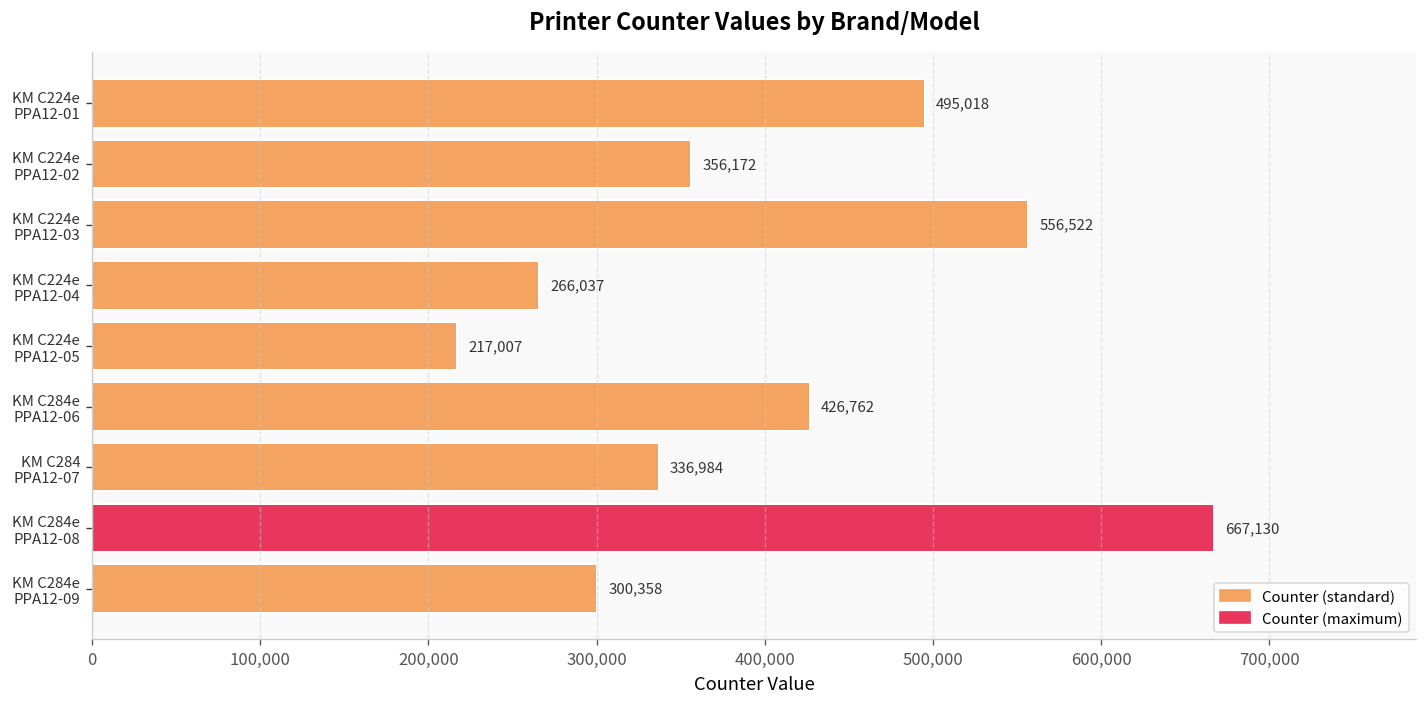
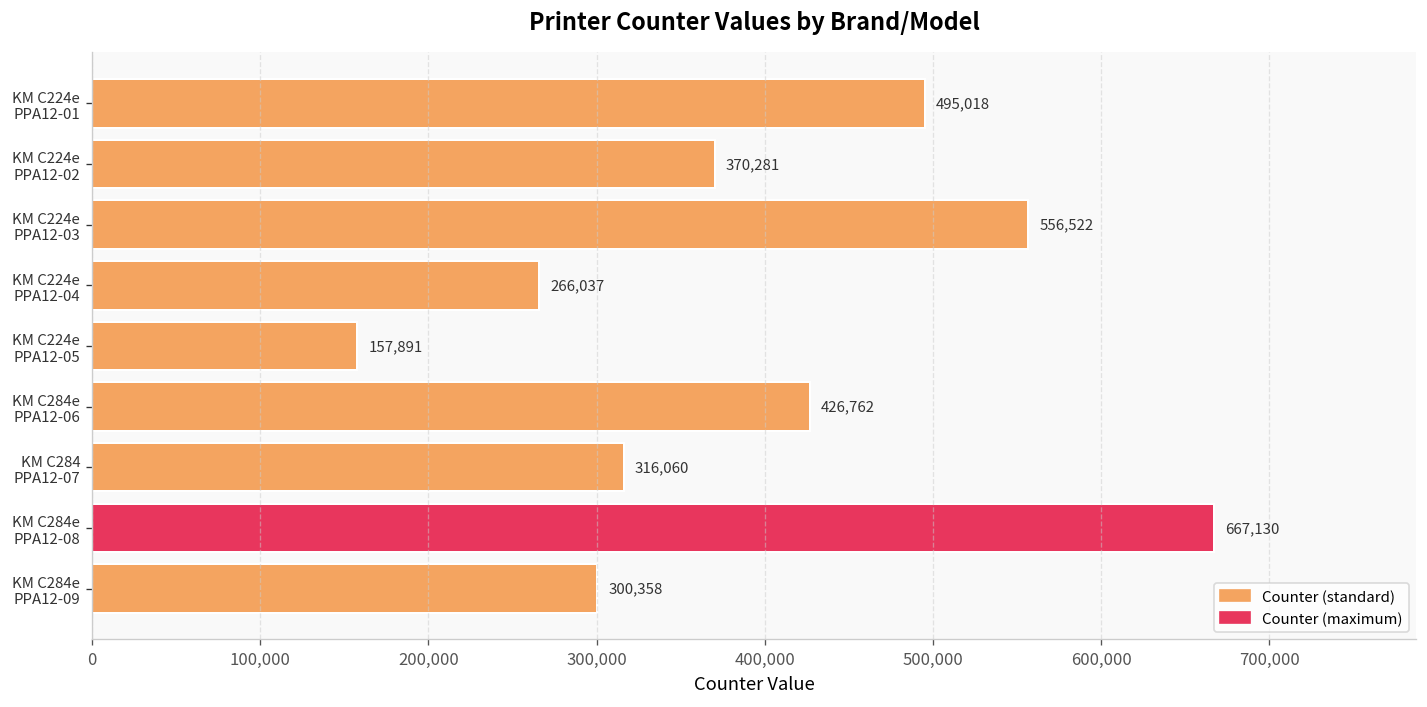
  {
    "KM C224e PPA12-01": "495,018",
-   "KM C224e PPA12-02": "356,172",
+   "KM C224e PPA12-02": "370,281",
    "KM C224e PPA12-03": "556,522",
    "KM C224e PPA12-04": "266,037",
-   "KM C224e PPA12-05": "217,007",
+   "KM C224e PPA12-05": "157,891",
    "KM C284e PPA12-06": "426,762",
-   "KM C284 PPA12-07": "336,984",
+   "KM C284 PPA12-07": "316,060",
    "KM C284e PPA12-08": "667,130",
    "KM C284e PPA12-09": "300,358"
  }
